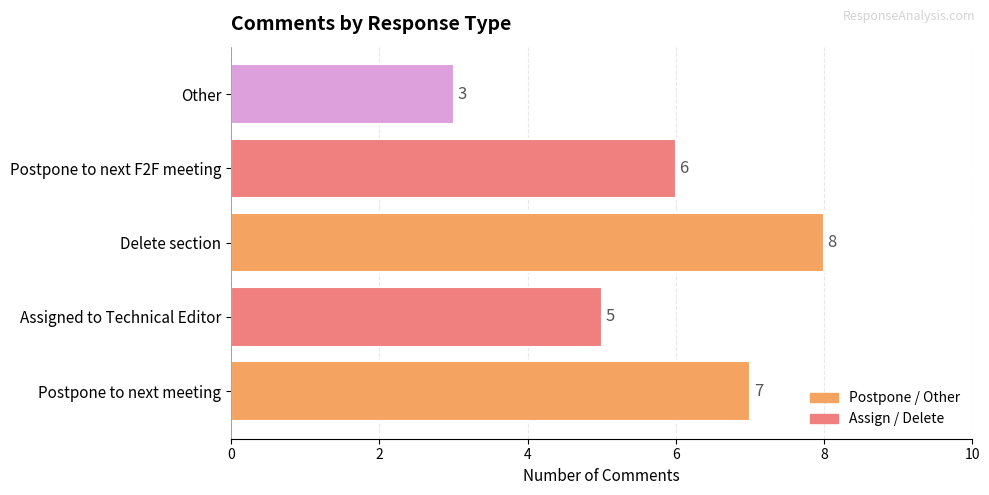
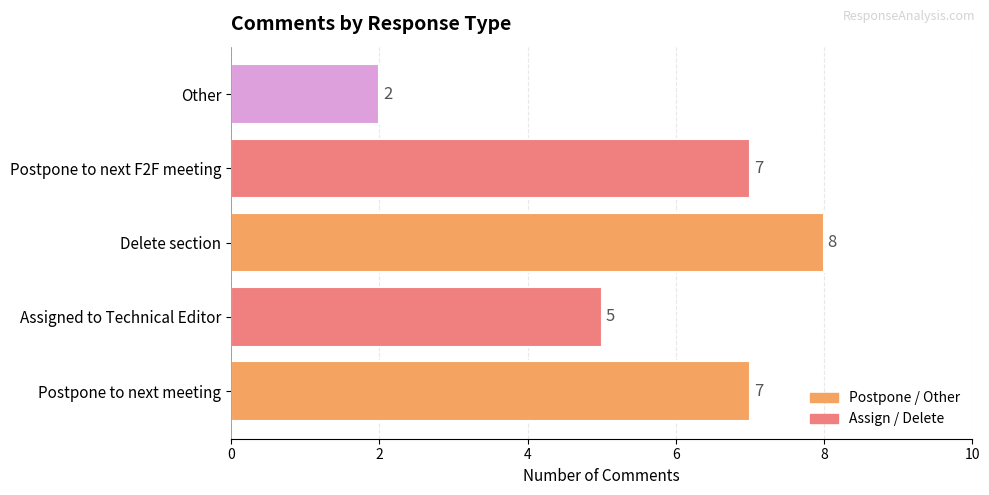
  {
-   "Other": 3,
-   "Postpone to next F2F meeting": 6,
+   "Other": 2,
+   "Postpone to next F2F meeting": 7,
    "Delete section": 8,
    "Assigned to Technical Editor": 5,
    "Postpone to next meeting": 7
  }
